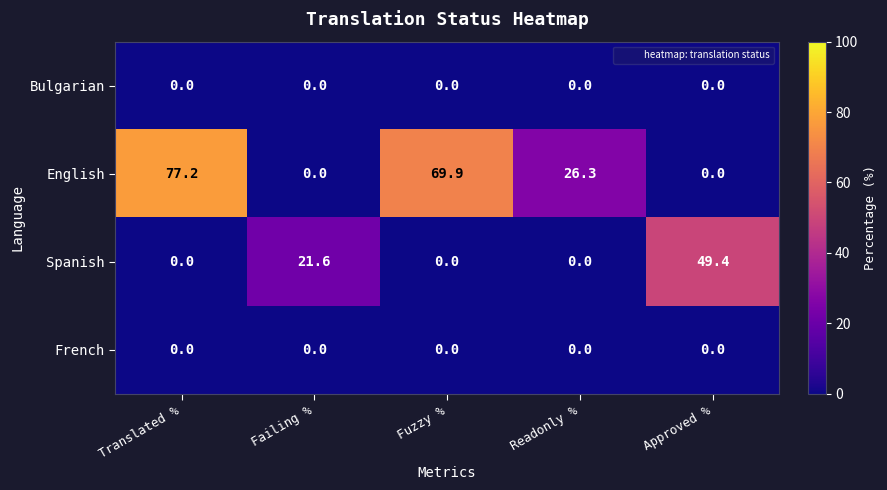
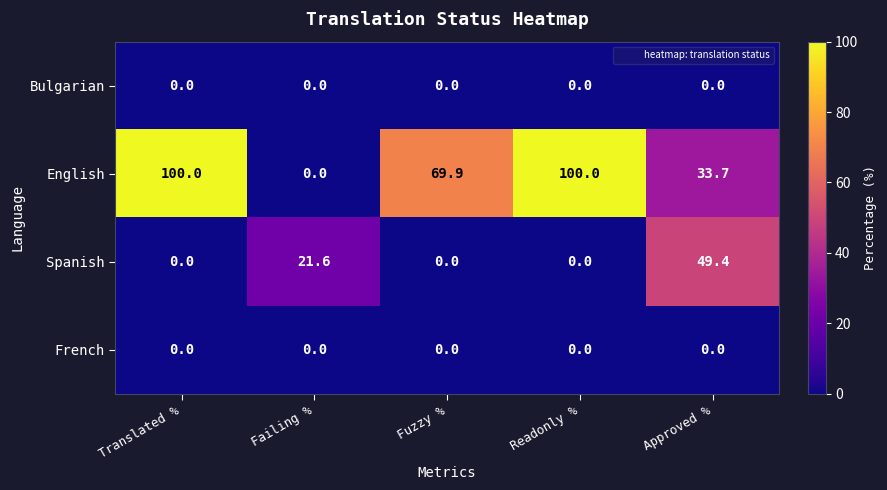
  {
    "Bulgarian": {
      "Translated %": 0.0,
      "Failing %": 0.0,
      "Fuzzy %": 0.0,
      "Readonly %": 0.0,
      "Approved %": 0.0
    },
    "English": {
-     "Translated %": 77.2,
+     "Translated %": 100.0,
      "Failing %": 0.0,
      "Fuzzy %": 69.9,
-     "Readonly %": 26.3,
-     "Approved %": 0.0
+     "Readonly %": 100.0,
+     "Approved %": 33.7
    },
    "Spanish": {
      "Translated %": 0.0,
      "Failing %": 21.6,
      "Fuzzy %": 0.0,
      "Readonly %": 0.0,
      "Approved %": 49.4
    },
    "French": {
      "Translated %": 0.0,
      "Failing %": 0.0,
      "Fuzzy %": 0.0,
      "Readonly %": 0.0,
      "Approved %": 0.0
    }
  }
